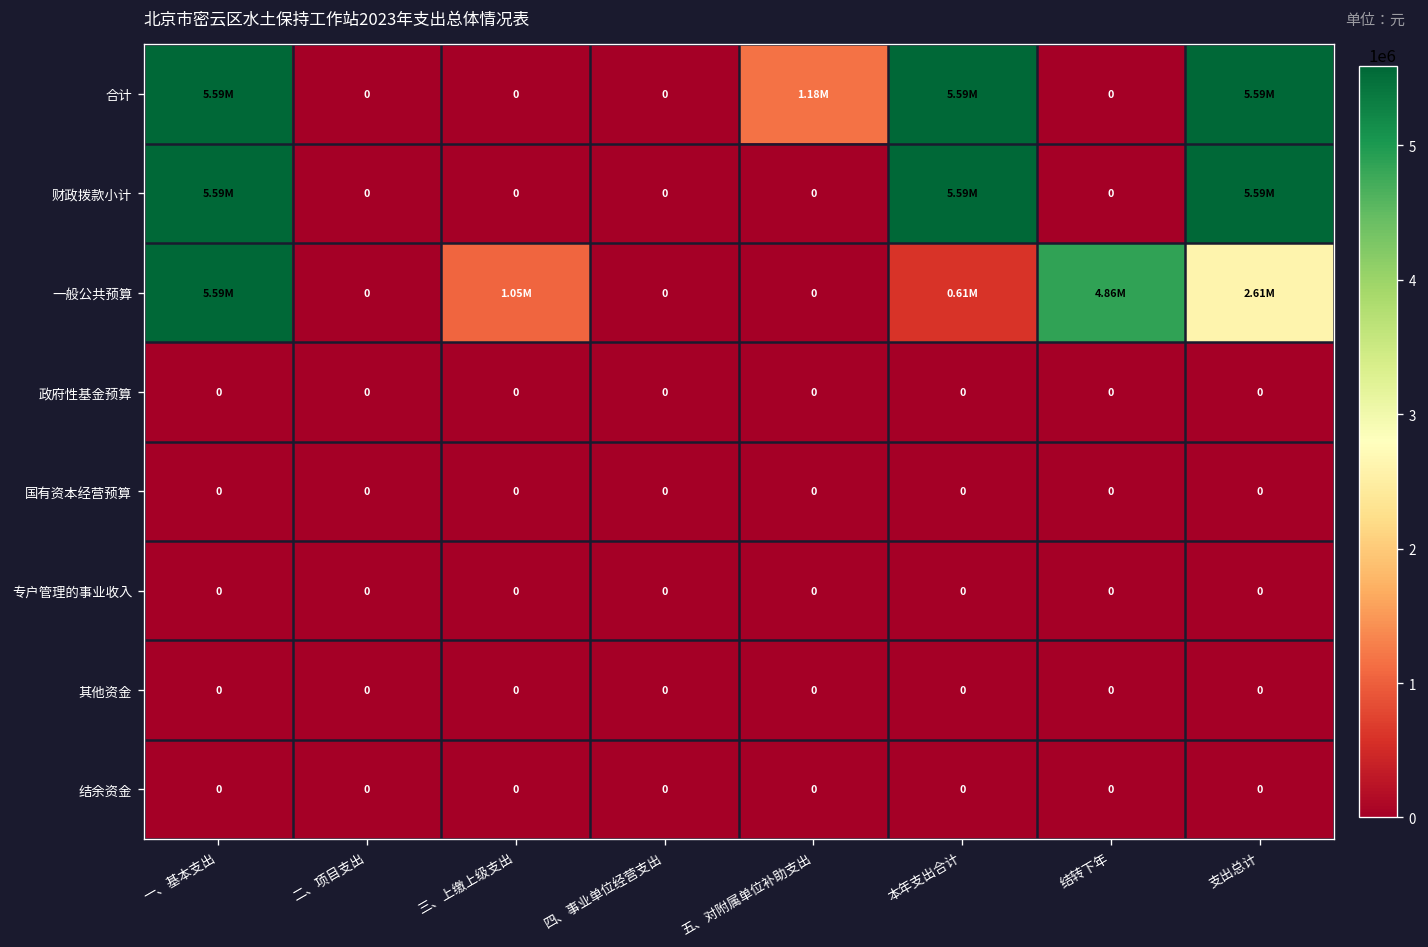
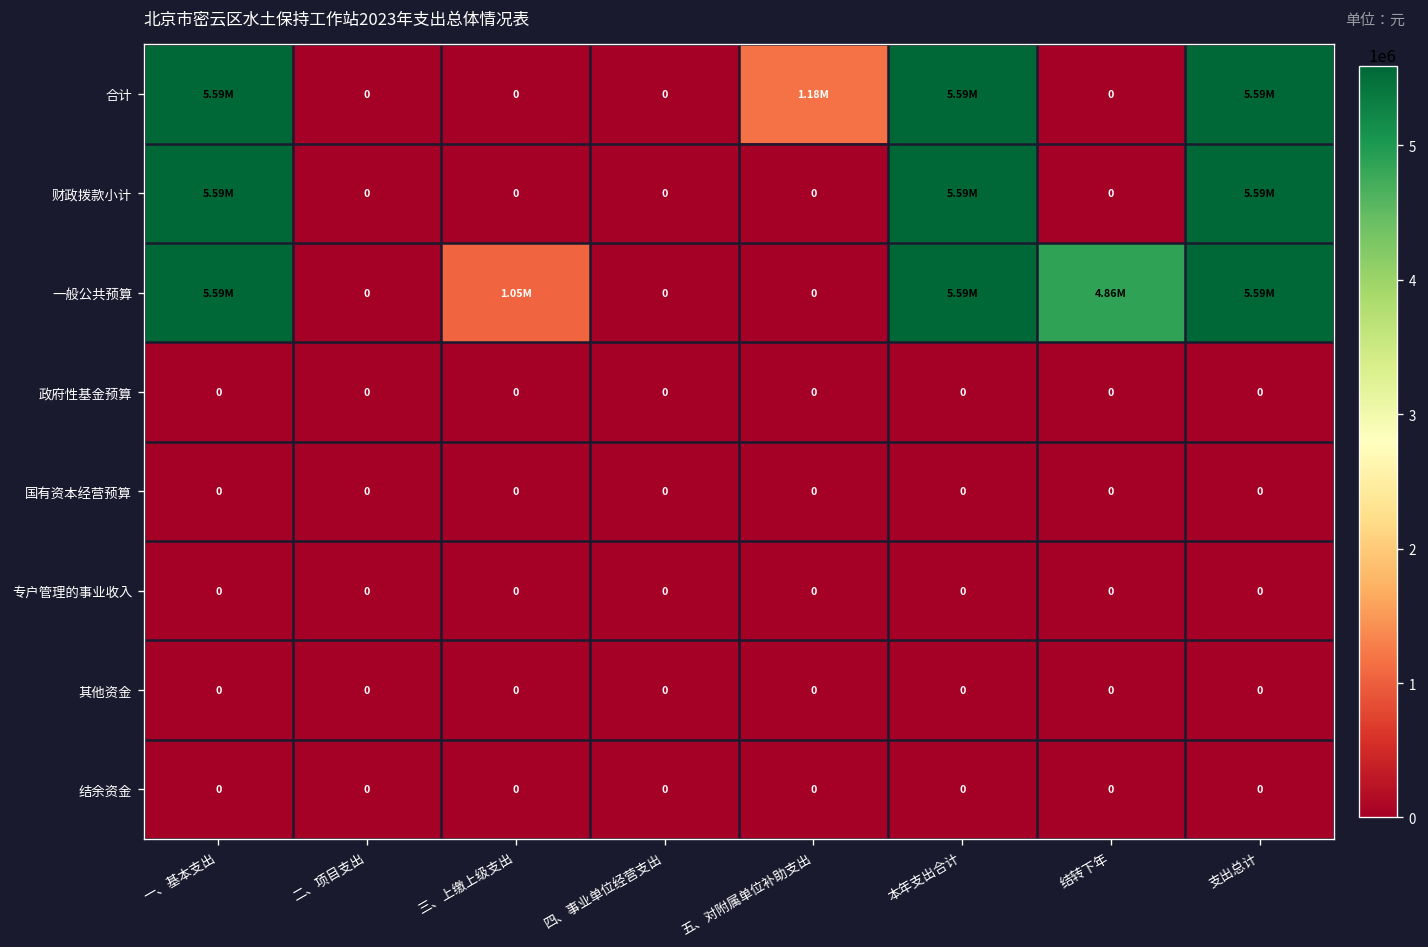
  {
    "合计": {
      "一、基本支出": "5.59M",
      "二、项目支出": "0",
      "三、上缴上级支出": "0",
      "四、事业单位经营支出": "0",
      "五、对附属单位补助支出": "1.18M",
      "本年支出合计": "5.59M",
      "结转下年": "0",
      "支出总计": "5.59M"
    },
    "财政拨款小计": {
      "一、基本支出": "5.59M",
      "二、项目支出": "0",
      "三、上缴上级支出": "0",
      "四、事业单位经营支出": "0",
      "五、对附属单位补助支出": "0",
      "本年支出合计": "5.59M",
      "结转下年": "0",
      "支出总计": "5.59M"
    },
    "一般公共预算": {
      "一、基本支出": "5.59M",
      "二、项目支出": "0",
      "三、上缴上级支出": "1.05M",
      "四、事业单位经营支出": "0",
      "五、对附属单位补助支出": "0",
-     "本年支出合计": "0.61M",
+     "本年支出合计": "5.59M",
      "结转下年": "4.86M",
-     "支出总计": "2.61M"
+     "支出总计": "5.59M"
    },
    "政府性基金预算": {
      "一、基本支出": "0",
      "二、项目支出": "0",
      "三、上缴上级支出": "0",
      "四、事业单位经营支出": "0",
      "五、对附属单位补助支出": "0",
      "本年支出合计": "0",
      "结转下年": "0",
      "支出总计": "0"
    },
    "国有资本经营预算": {
      "一、基本支出": "0",
      "二、项目支出": "0",
      "三、上缴上级支出": "0",
      "四、事业单位经营支出": "0",
      "五、对附属单位补助支出": "0",
      "本年支出合计": "0",
      "结转下年": "0",
      "支出总计": "0"
    },
    "专户管理的事业收入": {
      "一、基本支出": "0",
      "二、项目支出": "0",
      "三、上缴上级支出": "0",
      "四、事业单位经营支出": "0",
      "五、对附属单位补助支出": "0",
      "本年支出合计": "0",
      "结转下年": "0",
      "支出总计": "0"
    },
    "其他资金": {
      "一、基本支出": "0",
      "二、项目支出": "0",
      "三、上缴上级支出": "0",
      "四、事业单位经营支出": "0",
      "五、对附属单位补助支出": "0",
      "本年支出合计": "0",
      "结转下年": "0",
      "支出总计": "0"
    },
    "结余资金": {
      "一、基本支出": "0",
      "二、项目支出": "0",
      "三、上缴上级支出": "0",
      "四、事业单位经营支出": "0",
      "五、对附属单位补助支出": "0",
      "本年支出合计": "0",
      "结转下年": "0",
      "支出总计": "0"
    }
  }
